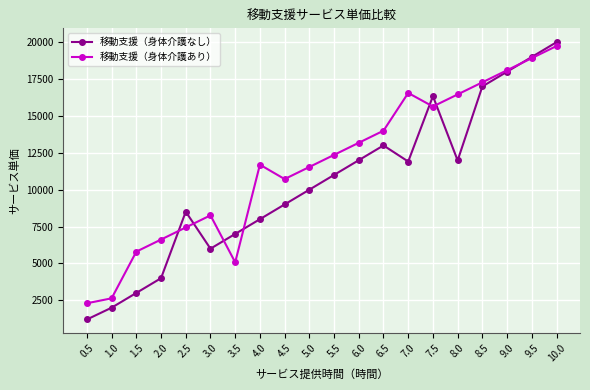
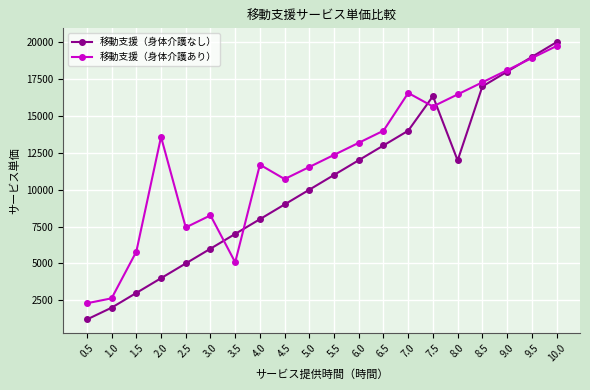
  {
    "移動支援（身体介護なし）": {
      "0.5": 1200,
      "1.0": 2000,
      "1.5": 3000,
      "2.0": 4000,
-     "2.5": 8500,
+     "2.5": 5000,
      "3.0": 6000,
      "3.5": 7000,
      "4.0": 8000,
      "4.5": 9000,
      "5.0": 10000,
      "5.5": 11000,
      "6.0": 12000,
      "6.5": 13000,
-     "7.0": 11900,
+     "7.0": 14000,
      "7.5": 16300,
      "8.0": 12000,
      "8.5": 17000,
      "10.0": 20000
    },
    "移動支援（身体介護あり）": {
      "0.5": 2300,
      "1.0": 2600,
      "1.5": 5800,
-     "2.0": 6600,
+     "2.0": 13600,
      "2.5": 7400,
      "3.0": 8300,
      "3.5": 5100,
      "4.0": 11700,
      "4.5": 10700,
      "5.0": 11500,
      "5.5": 12400,
      "6.0": 13200,
      "6.5": 14000,
      "7.0": 16600,
      "7.5": 15600,
      "8.0": 16500,
      "8.5": 17300,
      "10.0": 19700
    }
  }
